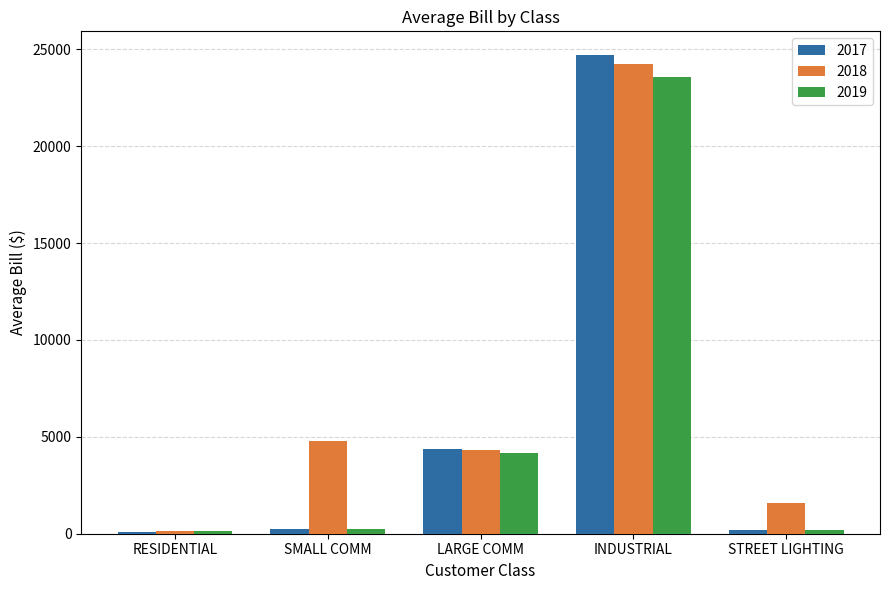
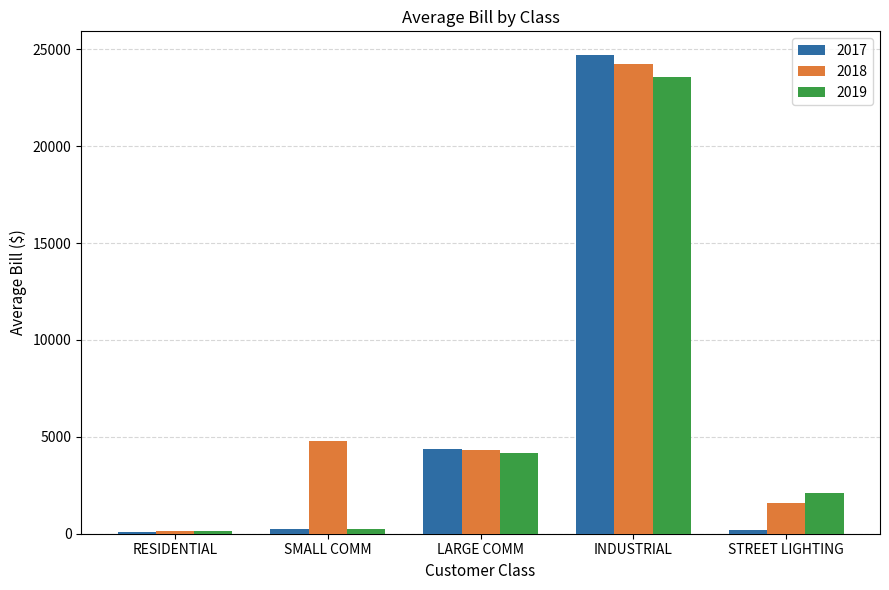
  {
    "2017": {
      "SMALL COMM": 200,
      "LARGE COMM": 4400,
      "INDUSTRIAL": 24700,
      "STREET LIGHTING": 200
    },
    "2018": {
      "SMALL COMM": 4800,
      "LARGE COMM": 4300,
      "INDUSTRIAL": 24300,
      "STREET LIGHTING": 1600
    },
    "2019": {
      "SMALL COMM": 300,
      "LARGE COMM": 4200,
      "INDUSTRIAL": 23600,
-     "STREET LIGHTING": 200
+     "STREET LIGHTING": 2100
    }
  }
